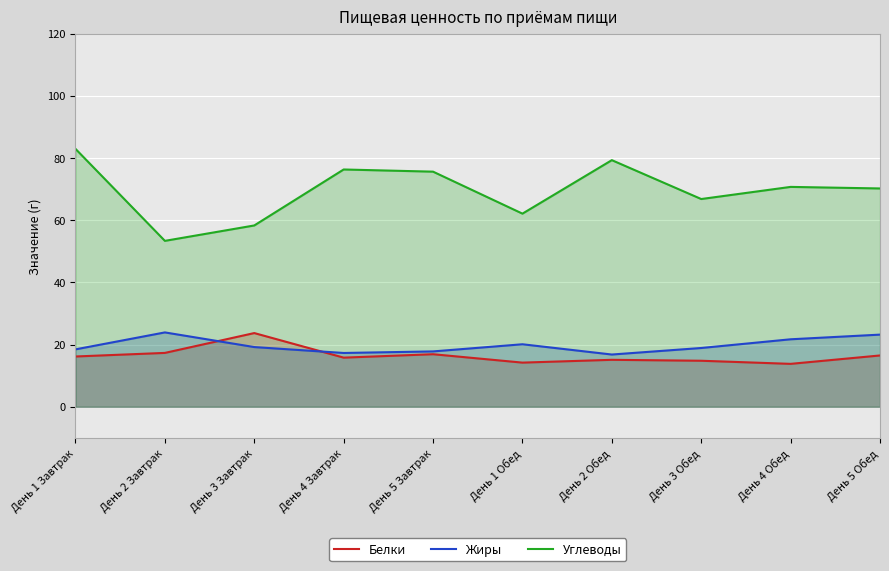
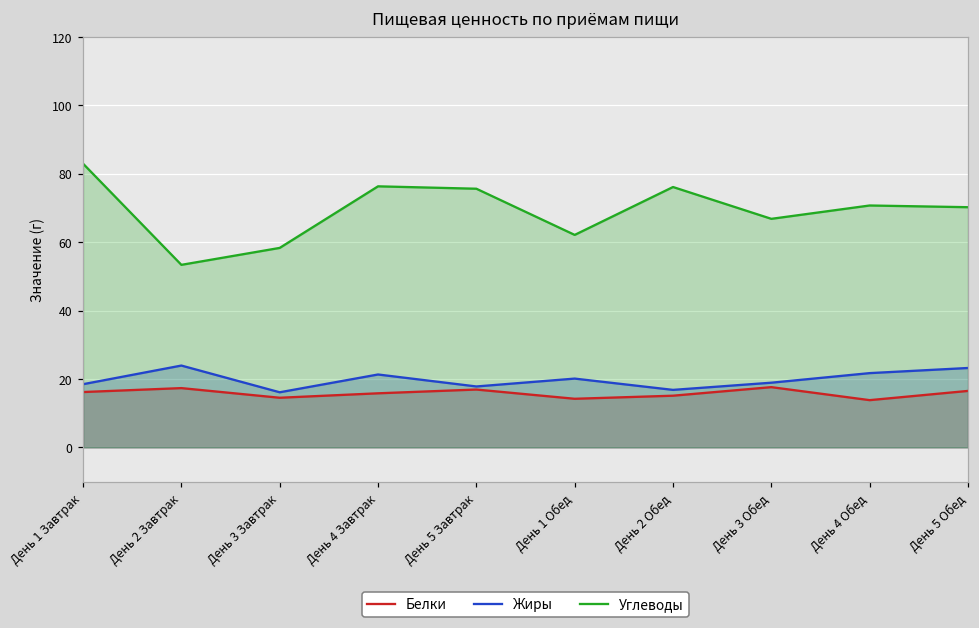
  {
    "Белки": {
      "День 1 Завтрак": 16,
      "День 2 Завтрак": 17,
-     "День 3 Завтрак": 24,
+     "День 3 Завтрак": 15,
      "День 4 Завтрак": 16,
      "День 5 Завтрак": 17,
      "День 1 Обед": 14,
      "День 2 Обед": 15,
-     "День 3 Обед": 15,
+     "День 3 Обед": 18,
      "День 4 Обед": 14,
      "День 5 Обед": 17
    },
    "Жиры": {
      "День 1 Завтрак": 18,
      "День 2 Завтрак": 24,
-     "День 3 Завтрак": 19,
-     "День 4 Завтрак": 17,
+     "День 3 Завтрак": 16,
+     "День 4 Завтрак": 21,
      "День 5 Завтрак": 18,
      "День 1 Обед": 20,
      "День 2 Обед": 17,
      "День 3 Обед": 19,
      "День 4 Обед": 22,
      "День 5 Обед": 23
    },
    "Углеводы": {
      "День 1 Завтрак": 83,
      "День 2 Завтрак": 53,
      "День 3 Завтрак": 58,
      "День 4 Завтрак": 76,
      "День 5 Завтрак": 76,
      "День 1 Обед": 62,
-     "День 2 Обед": 79,
+     "День 2 Обед": 76,
      "День 3 Обед": 67,
      "День 4 Обед": 71,
      "День 5 Обед": 70
    }
  }
